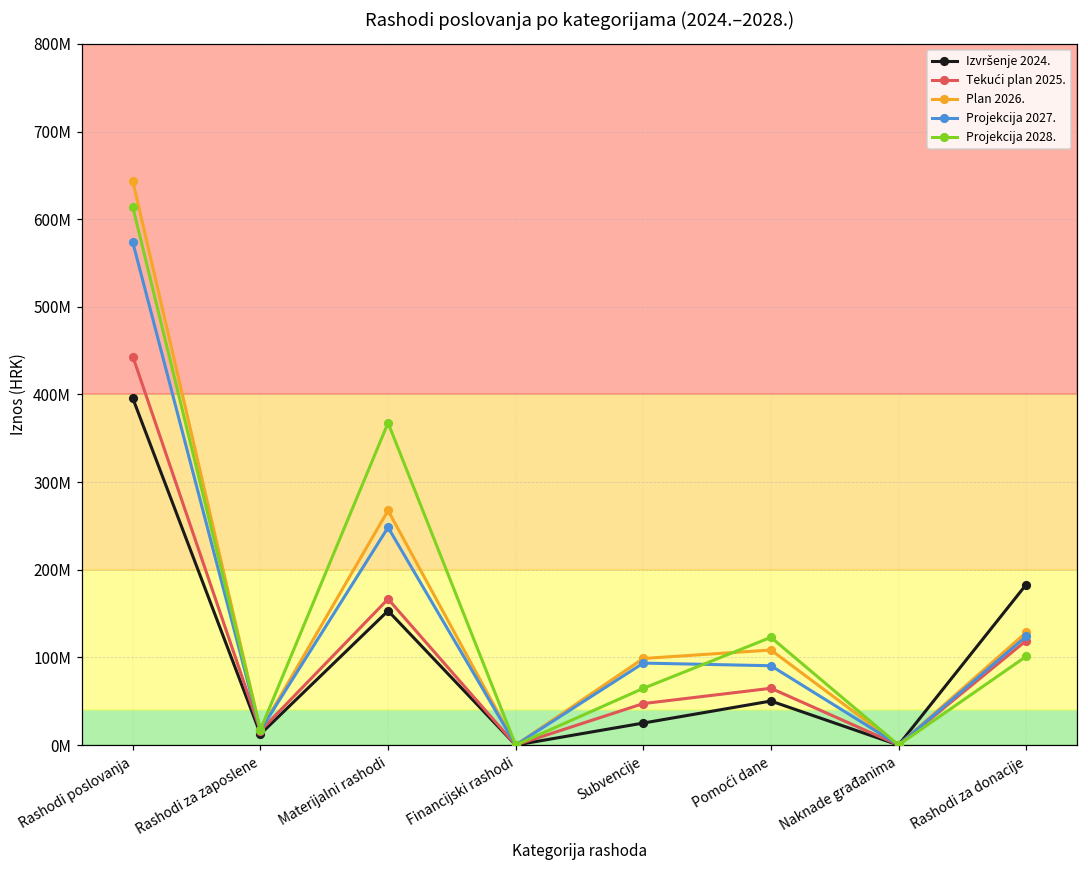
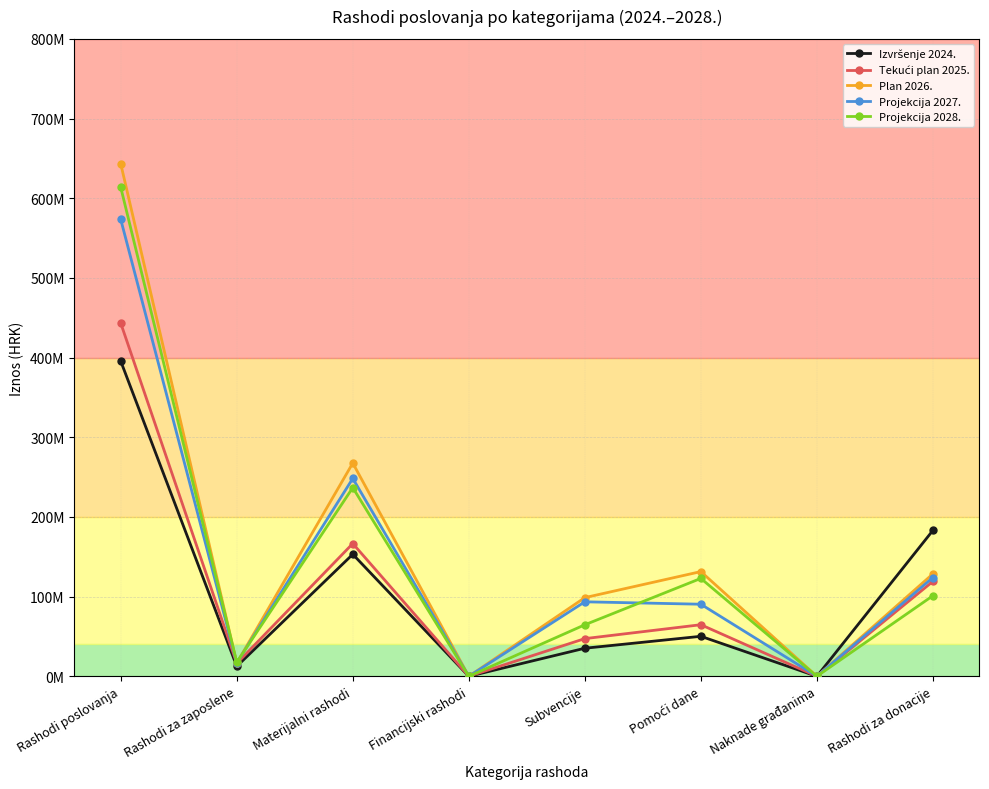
  {
    "Izvršenje 2024.": {
      "Rashodi poslovanja": 400000000,
      "Rashodi za zaposlene": 10000000,
      "Materijalni rashodi": 150000000,
-     "Subvencije": 30000000,
+     "Subvencije": 40000000,
      "Pomoći dane": 50000000,
      "Rashodi za donacije": 180000000
    },
    "Tekući plan 2025.": {
      "Rashodi poslovanja": 440000000,
      "Materijalni rashodi": 170000000,
      "Subvencije": 50000000,
      "Pomoći dane": 60000000,
      "Rashodi za donacije": 120000000
    },
    "Plan 2026.": {
      "Rashodi poslovanja": 640000000,
      "Materijalni rashodi": 270000000,
      "Subvencije": 100000000,
-     "Pomoći dane": 110000000,
+     "Pomoći dane": 130000000,
      "Rashodi za donacije": 130000000
    },
    "Projekcija 2027.": {
      "Rashodi poslovanja": 570000000,
      "Materijalni rashodi": 250000000,
      "Subvencije": 90000000,
      "Pomoći dane": 90000000,
      "Rashodi za donacije": 120000000
    },
    "Projekcija 2028.": {
      "Rashodi poslovanja": 610000000,
-     "Materijalni rashodi": 370000000,
+     "Materijalni rashodi": 240000000,
      "Subvencije": 60000000,
      "Pomoći dane": 120000000,
      "Rashodi za donacije": 100000000
    }
  }
